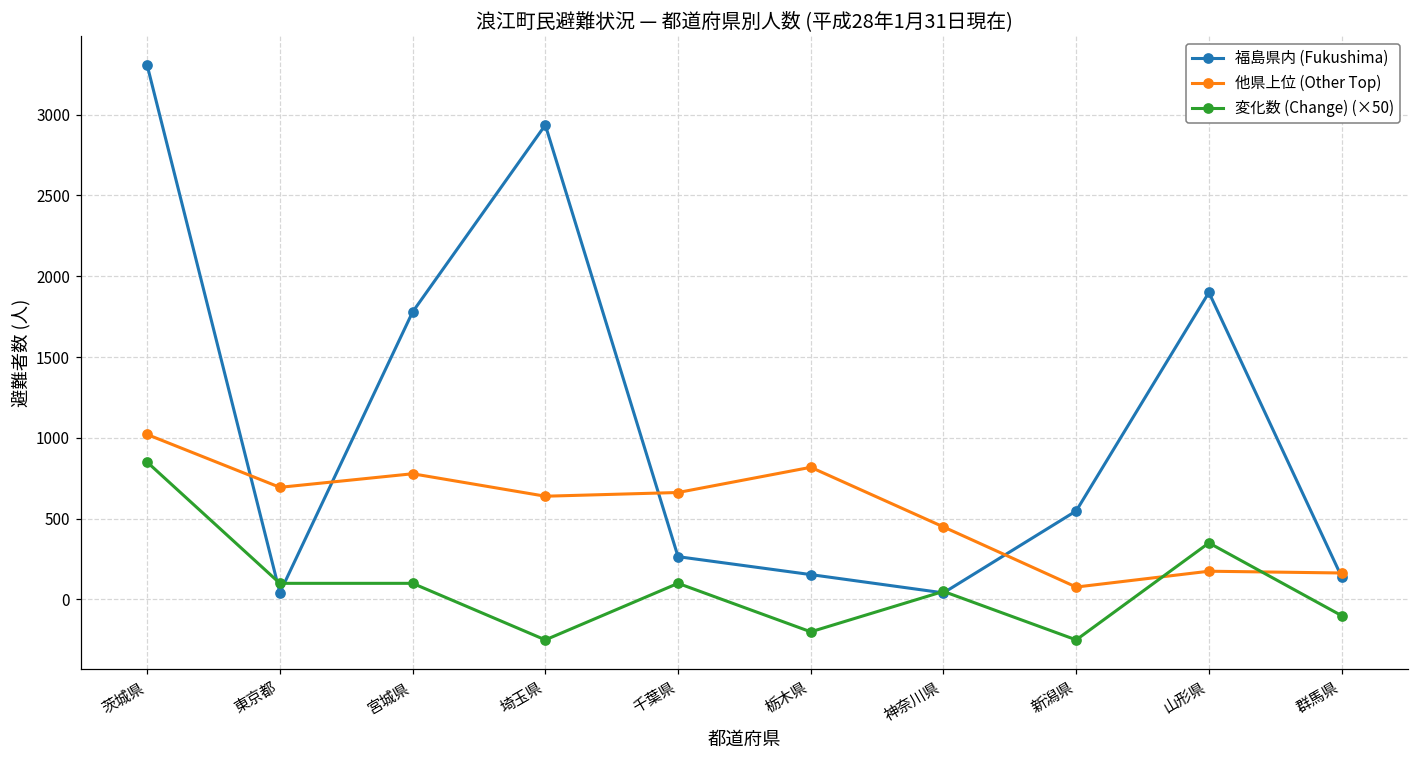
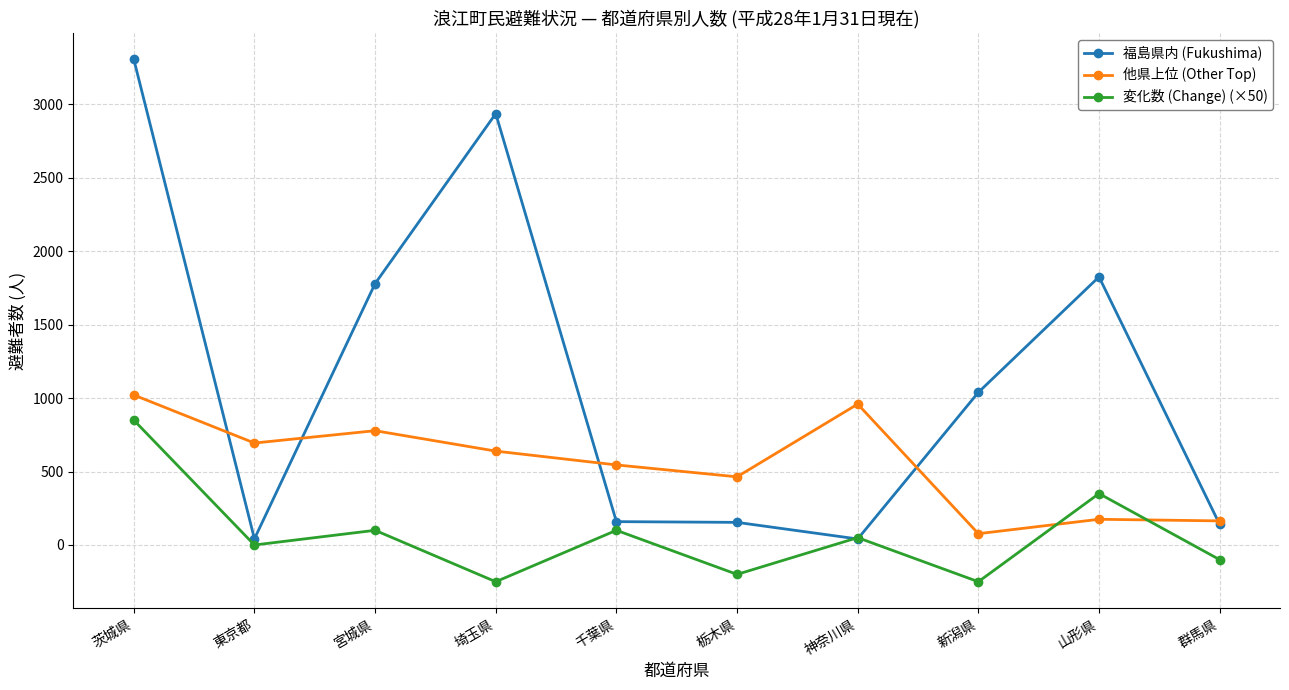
  {
    "福島県内 (Fukushima)": {
      "茨城県": 3310,
      "東京都": 40,
      "宮城県": 1780,
      "埼玉県": 2940,
-     "千葉県": 270,
+     "千葉県": 160,
      "栃木県": 150,
-     "新潟県": 550,
-     "山形県": 1900,
+     "新潟県": 1040,
+     "山形県": 1830,
      "群馬県": 140
    },
    "他県上位 (Other Top)": {
      "茨城県": 1020,
      "東京都": 690,
      "宮城県": 780,
      "埼玉県": 640,
-     "千葉県": 660,
-     "栃木県": 820,
-     "神奈川県": 450,
+     "千葉県": 550,
+     "栃木県": 460,
+     "神奈川県": 960,
      "新潟県": 80,
      "山形県": 180,
      "群馬県": 160
    },
    "変化数 (Change) (×50)": {
      "茨城県": 850,
-     "東京都": 100,
+     "東京都": 0,
      "宮城県": 100,
      "埼玉県": -250,
      "千葉県": 100,
      "栃木県": -200,
      "新潟県": -250,
      "山形県": 350,
      "群馬県": -100
    }
  }
